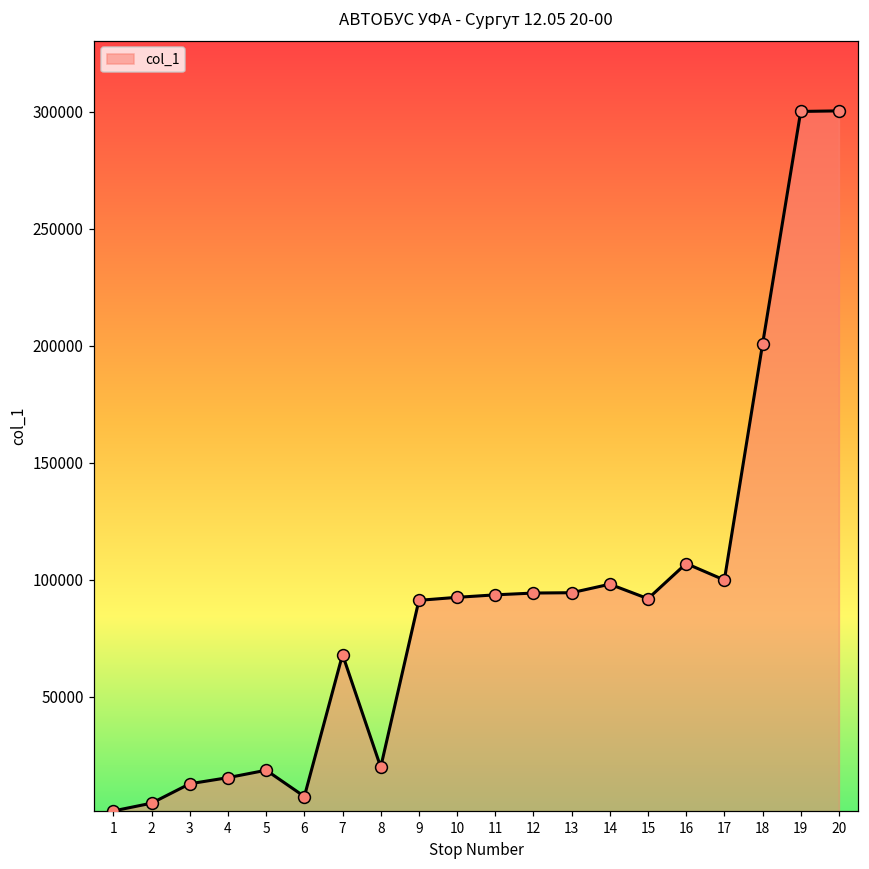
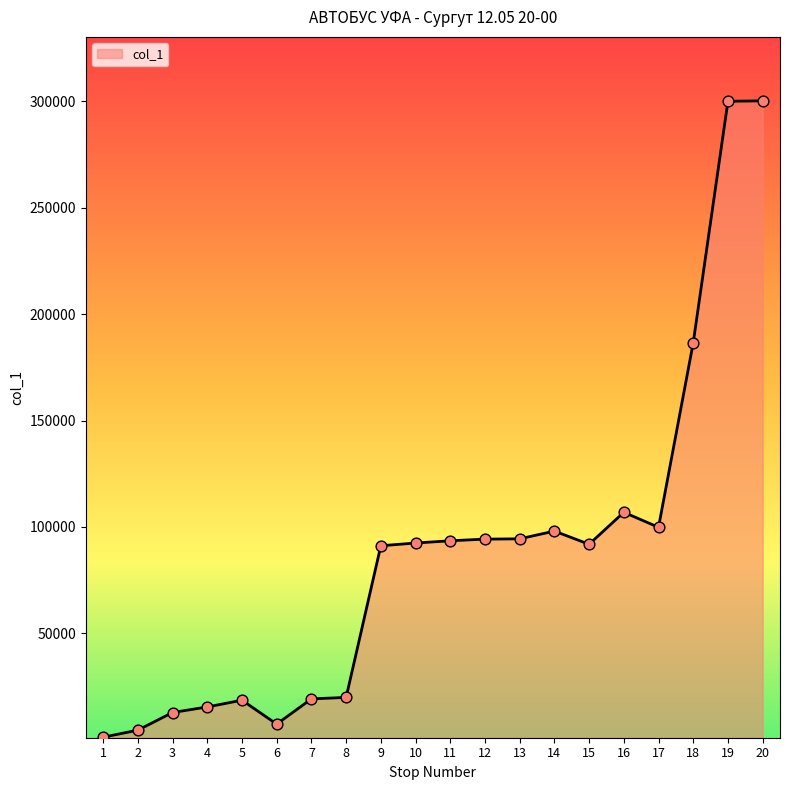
  {
    "1": 1000,
    "2": 5000,
    "3": 13000,
    "4": 15000,
    "5": 19000,
    "6": 7000,
-   "7": 68000,
+   "7": 19000,
    "8": 20000,
    "9": 91000,
    "10": 92000,
    "11": 94000,
    "12": 94000,
    "13": 94000,
    "14": 98000,
    "15": 92000,
    "16": 107000,
    "17": 100000,
-   "18": 201000,
+   "18": 187000,
    "19": 300000,
    "20": 300000
  }
